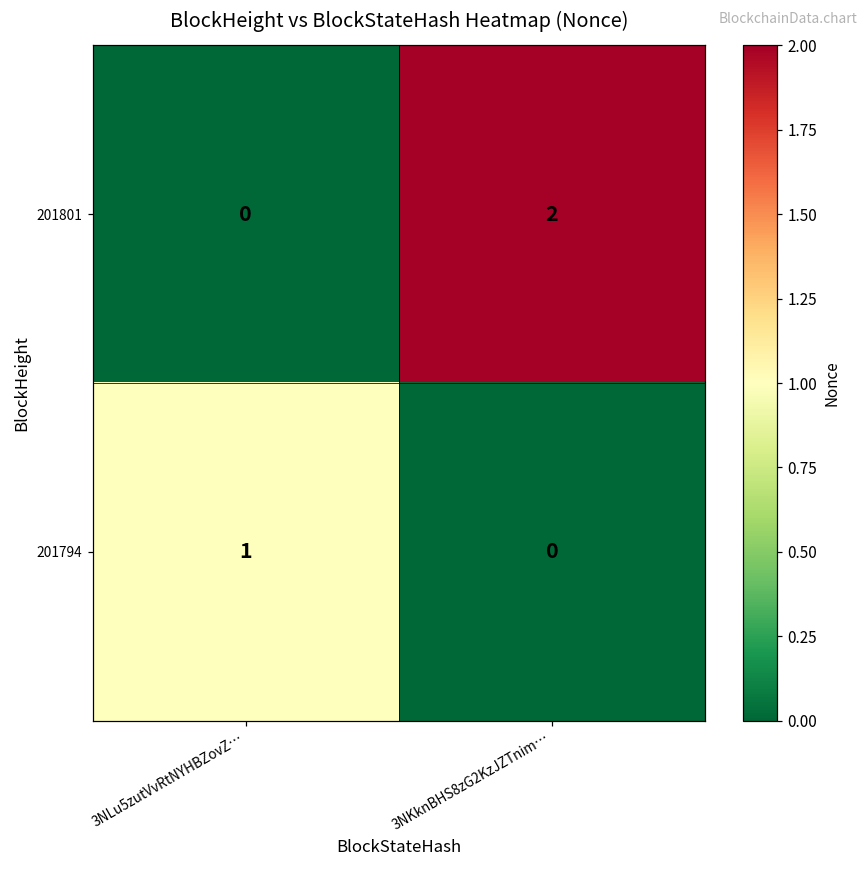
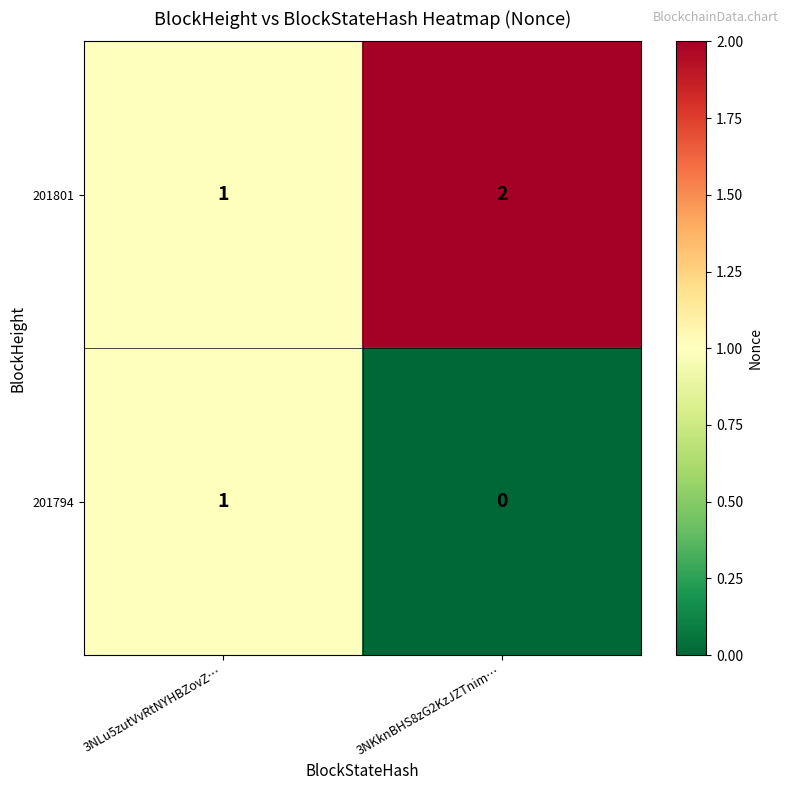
  {
    "201801": {
-     "3NLu5zutVvRtNYHBZovZ…": 0,
+     "3NLu5zutVvRtNYHBZovZ…": 1,
      "3NKknBHS8zG2KzJZTnim…": 2
    },
    "201794": {
      "3NLu5zutVvRtNYHBZovZ…": 1,
      "3NKknBHS8zG2KzJZTnim…": 0
    }
  }
